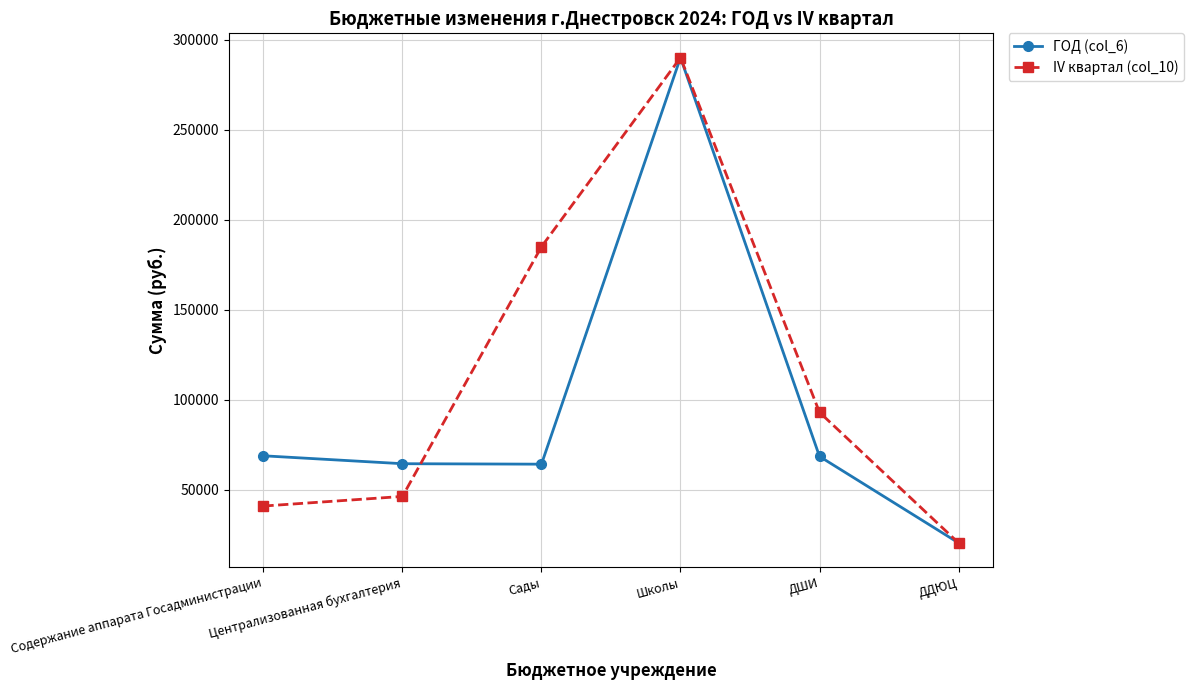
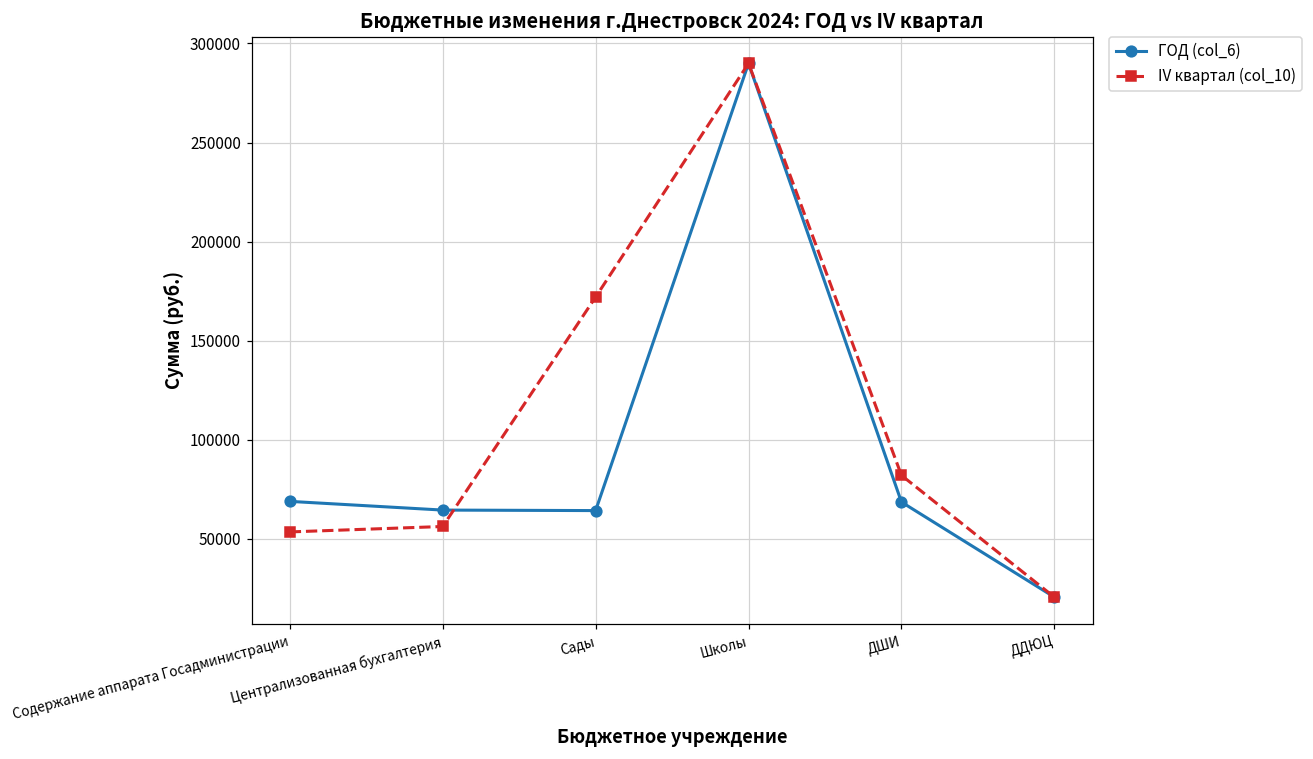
  {
    "ГОД (col_6)": {
      "Содержание аппарата Госадминистрации": 69000,
      "Централизованная бухгалтерия": 64000,
      "Сады": 64000,
      "ДШИ": 69000
    },
    "IV квартал (col_10)": {
-     "Содержание аппарата Госадминистрации": 41000,
-     "Централизованная бухгалтерия": 46000,
-     "Сады": 185000,
-     "ДШИ": 93000
+     "Содержание аппарата Госадминистрации": 53000,
+     "Централизованная бухгалтерия": 56000,
+     "Сады": 172000,
+     "ДШИ": 82000
    }
  }
